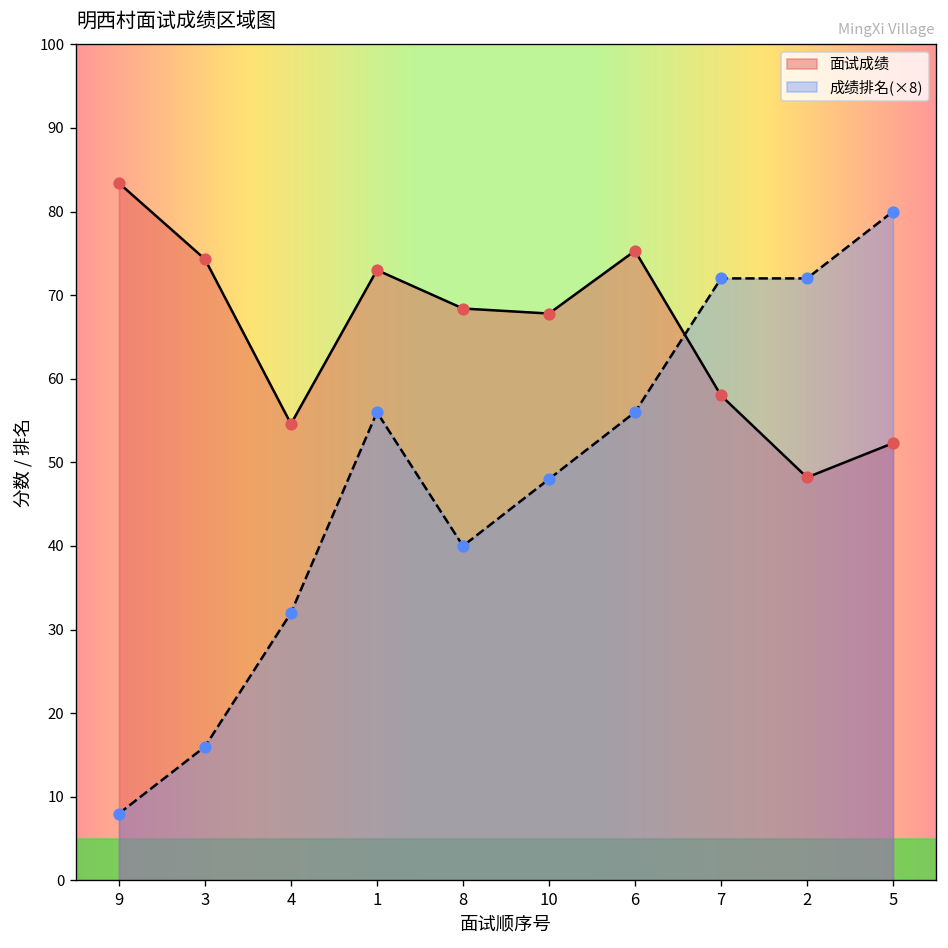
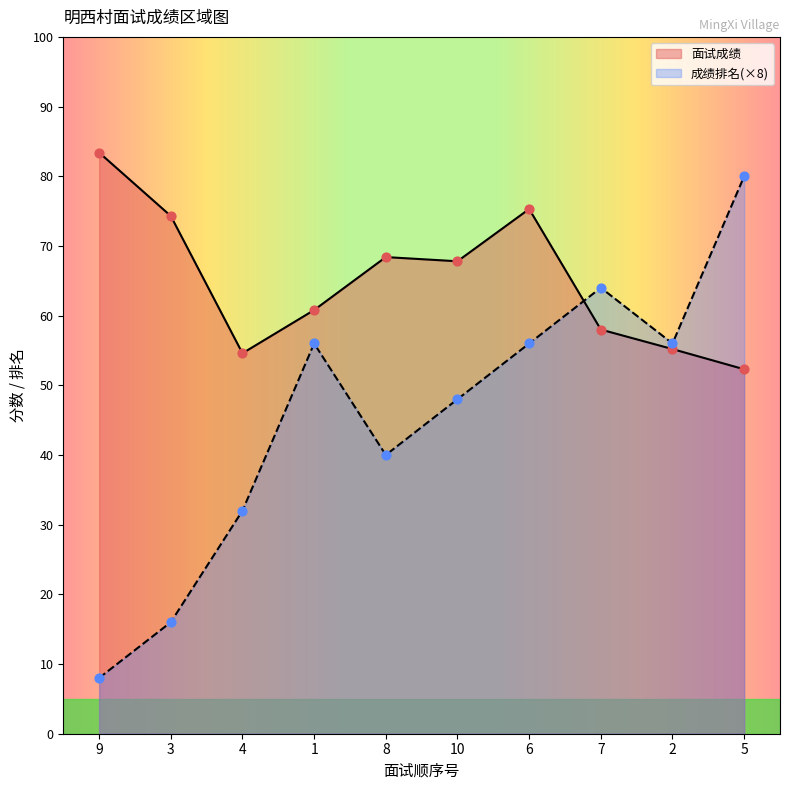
  {
    "面试成绩": {
      "9": 83,
      "3": 74,
      "4": 55,
-     "1": 73,
+     "1": 61,
      "8": 68,
      "10": 68,
      "6": 75,
      "7": 58,
-     "2": 48,
+     "2": 55,
      "5": 52
    },
    "成绩排名(×8)": {
      "9": 8,
      "3": 16,
      "4": 32,
      "1": 56,
      "8": 40,
      "10": 48,
      "6": 56,
-     "7": 72,
-     "2": 72,
+     "7": 64,
+     "2": 56,
      "5": 80
    }
  }
